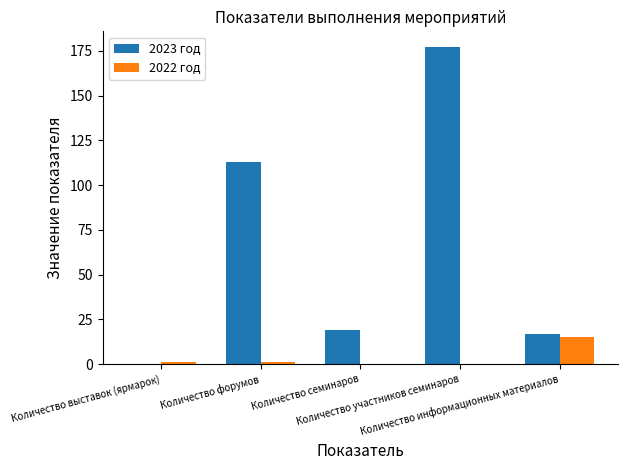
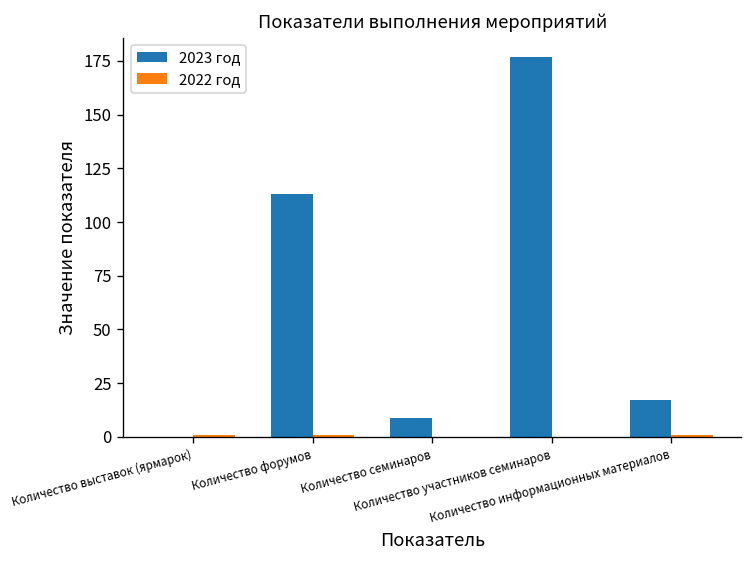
  {
    "2023 год": {
      "Количество выставок (ярмарок)": 0,
      "Количество форумов": 113,
-     "Количество семинаров": 19,
+     "Количество семинаров": 9,
      "Количество участников семинаров": 177,
      "Количество информационных материалов": 17
    },
    "2022 год": {
      "Количество семинаров": 0,
      "Количество участников семинаров": 0,
-     "Количество информационных материалов": 15
+     "Количество информационных материалов": 1
    }
  }
